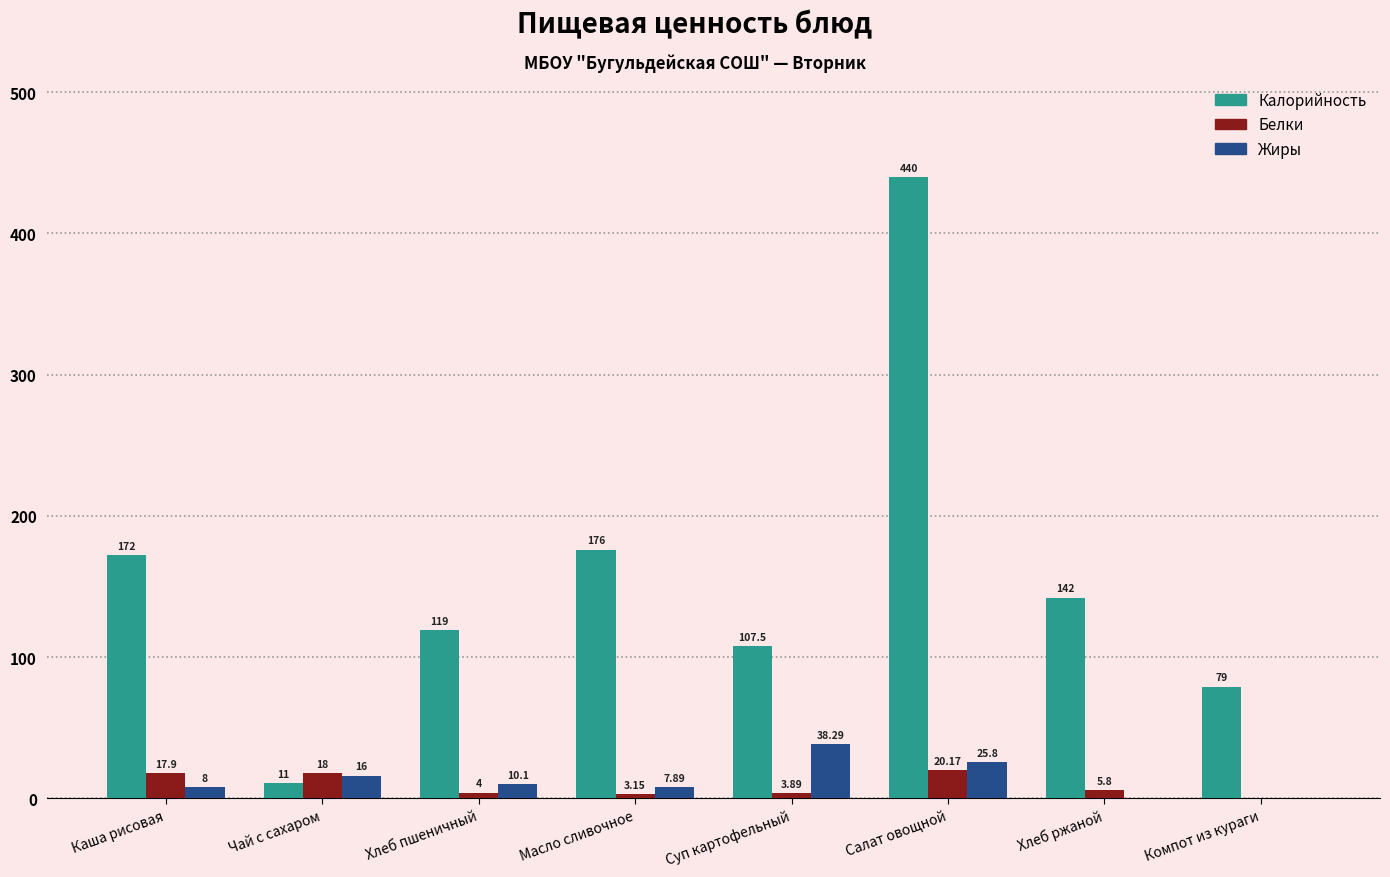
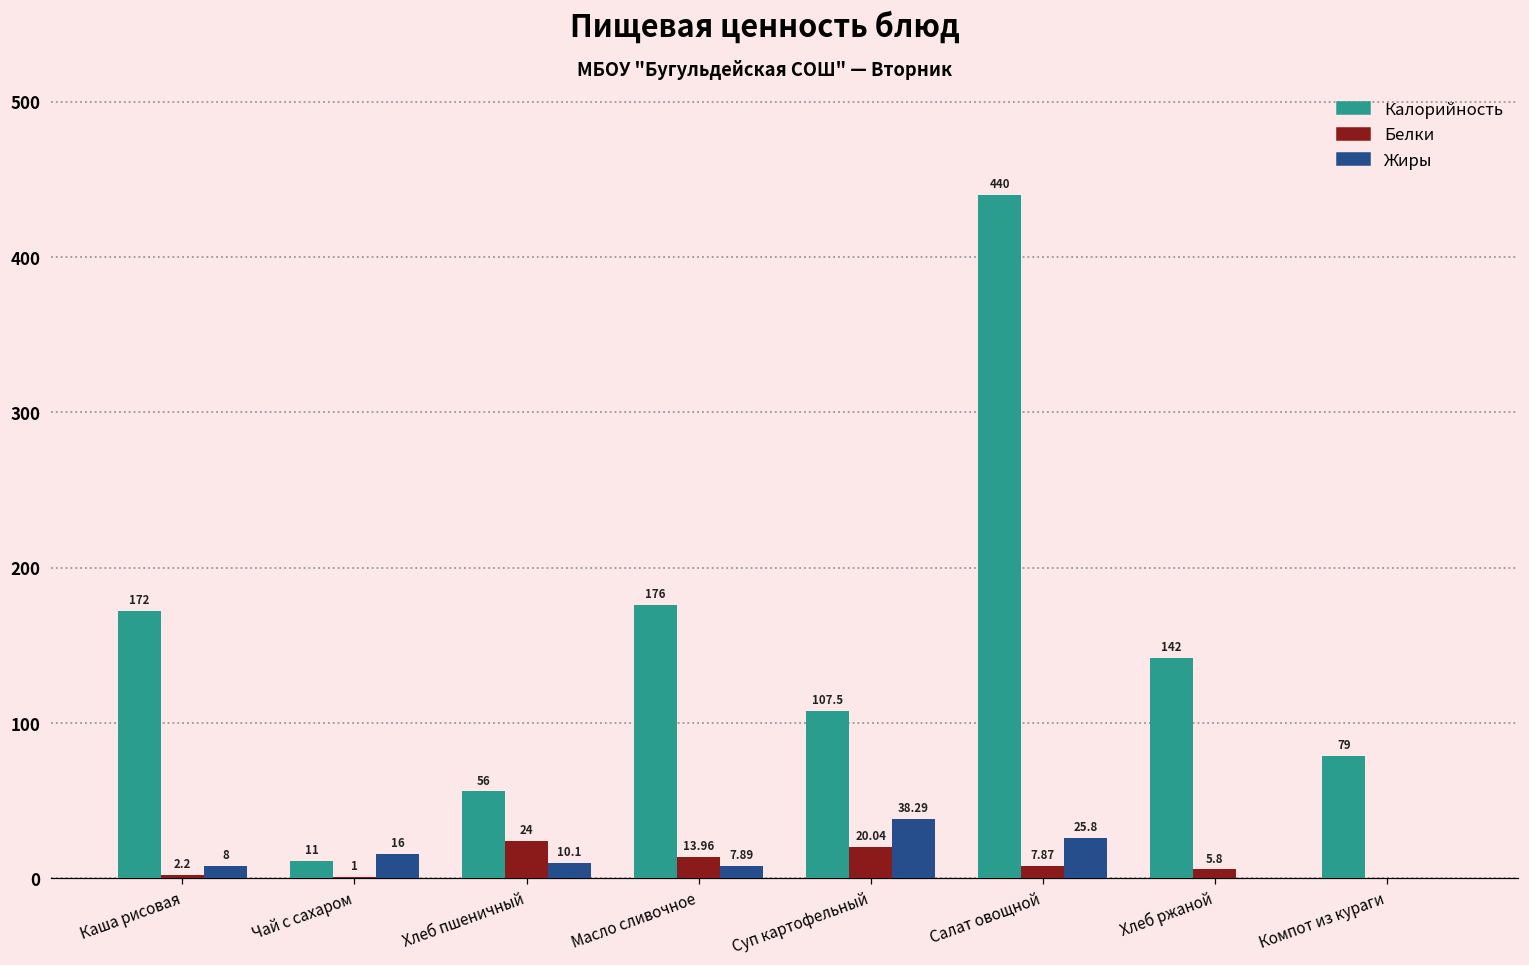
  {
    "Калорийность": {
      "Каша рисовая": 172,
      "Чай с сахаром": 11,
-     "Хлеб пшеничный": 119,
+     "Хлеб пшеничный": 56,
      "Масло сливочное": 176,
      "Суп картофельный": 107.5,
      "Салат овощной": 440,
      "Хлеб ржаной": 142,
      "Компот из кураги": 79
    },
    "Белки": {
-     "Каша рисовая": 17.9,
-     "Чай с сахаром": 18,
-     "Хлеб пшеничный": 4,
-     "Масло сливочное": 3.15,
-     "Суп картофельный": 3.89,
-     "Салат овощной": 20.17,
+     "Каша рисовая": 2.2,
+     "Чай с сахаром": 1,
+     "Хлеб пшеничный": 24,
+     "Масло сливочное": 13.96,
+     "Суп картофельный": 20.04,
+     "Салат овощной": 7.87,
      "Хлеб ржаной": 5.8
    },
    "Жиры": {
      "Каша рисовая": 8,
      "Чай с сахаром": 16,
      "Хлеб пшеничный": 10.1,
      "Масло сливочное": 7.89,
      "Суп картофельный": 38.29,
      "Салат овощной": 25.8
    }
  }
